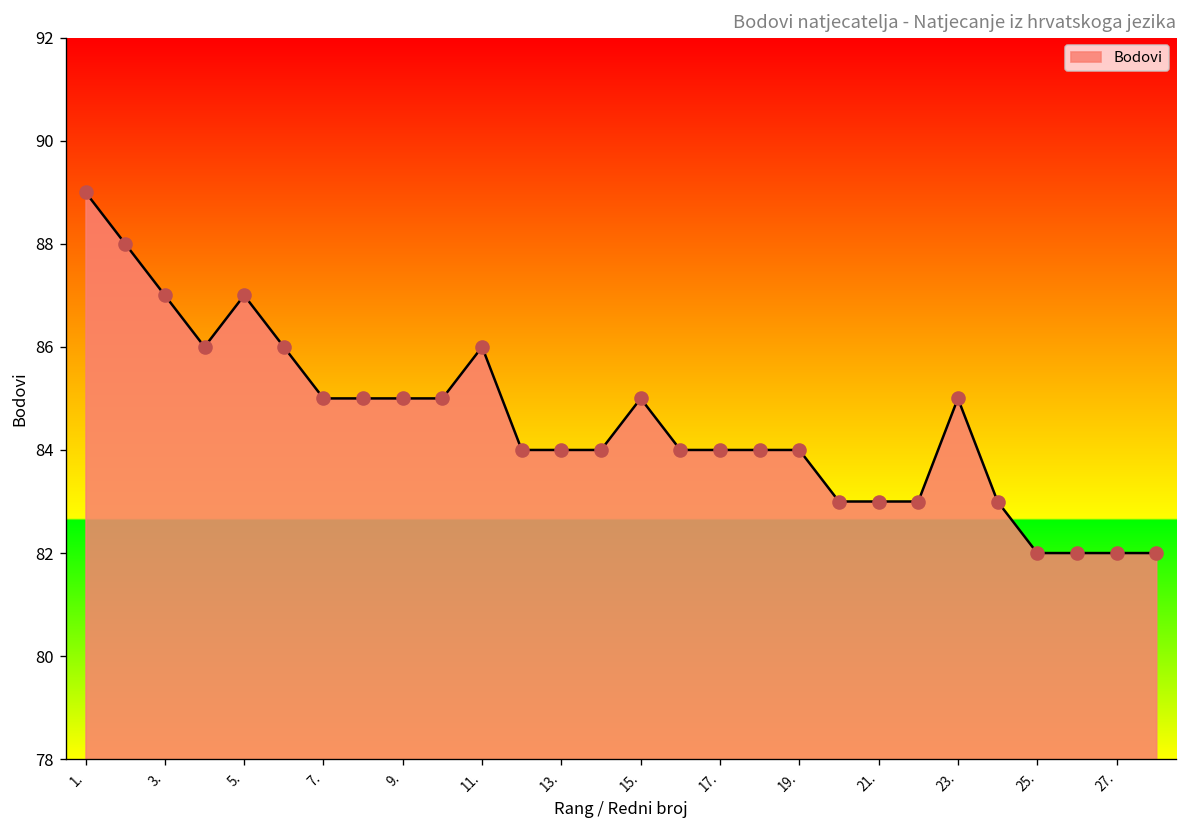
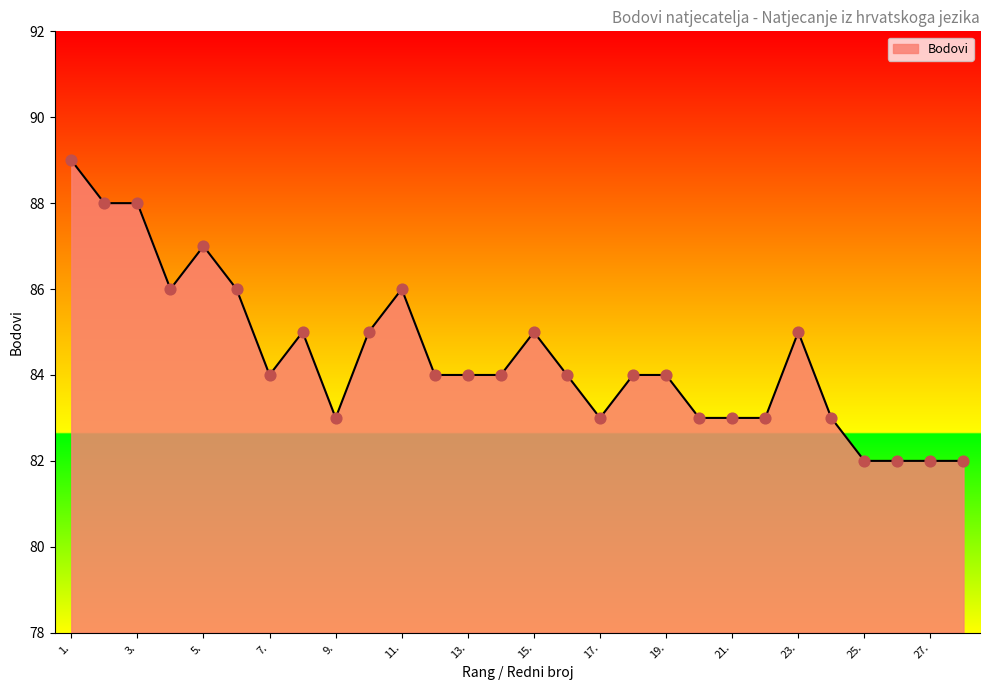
  {
    "1.": 89,
-   "3.": 87,
+   "3.": 88,
    "5.": 87,
-   "7.": 85,
-   "9.": 85,
+   "7.": 84,
+   "9.": 83,
    "11.": 86,
    "13.": 84,
    "15.": 85,
-   "17.": 84,
+   "17.": 83,
    "19.": 84,
    "21.": 83,
    "23.": 85,
    "25.": 82,
    "27.": 82
  }
